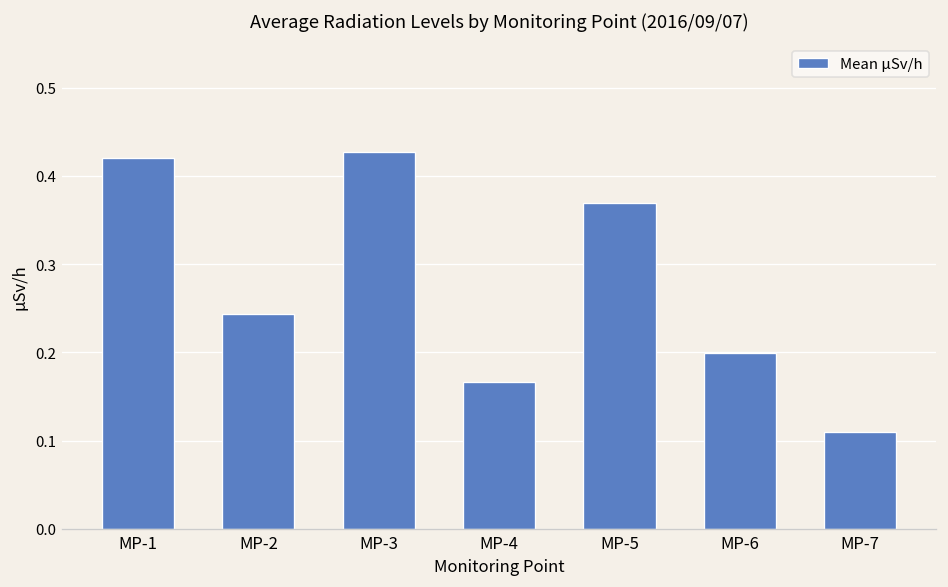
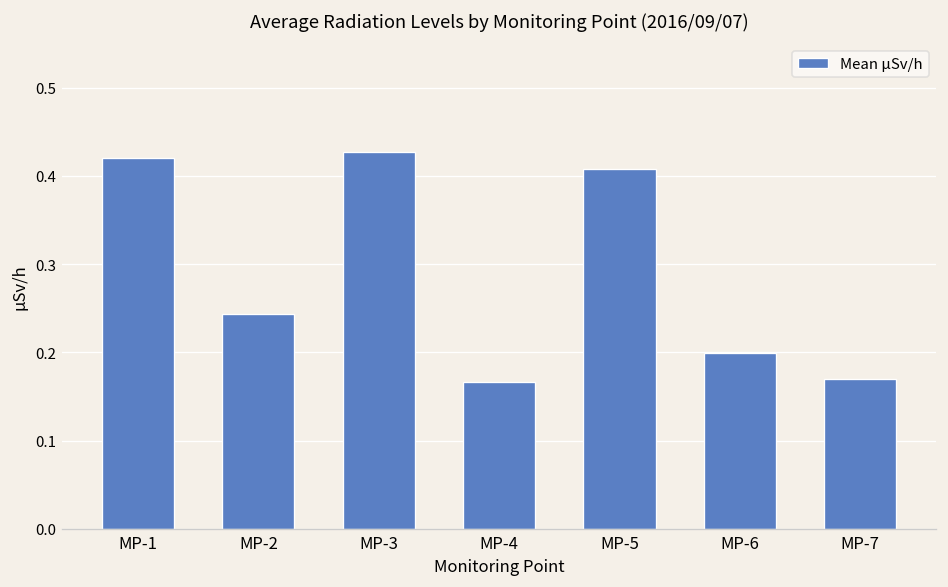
  {
    "MP-1": 0.42,
    "MP-2": 0.24,
    "MP-3": 0.43,
    "MP-4": 0.17,
-   "MP-5": 0.37,
+   "MP-5": 0.41,
    "MP-6": 0.20,
-   "MP-7": 0.11
+   "MP-7": 0.17
  }
